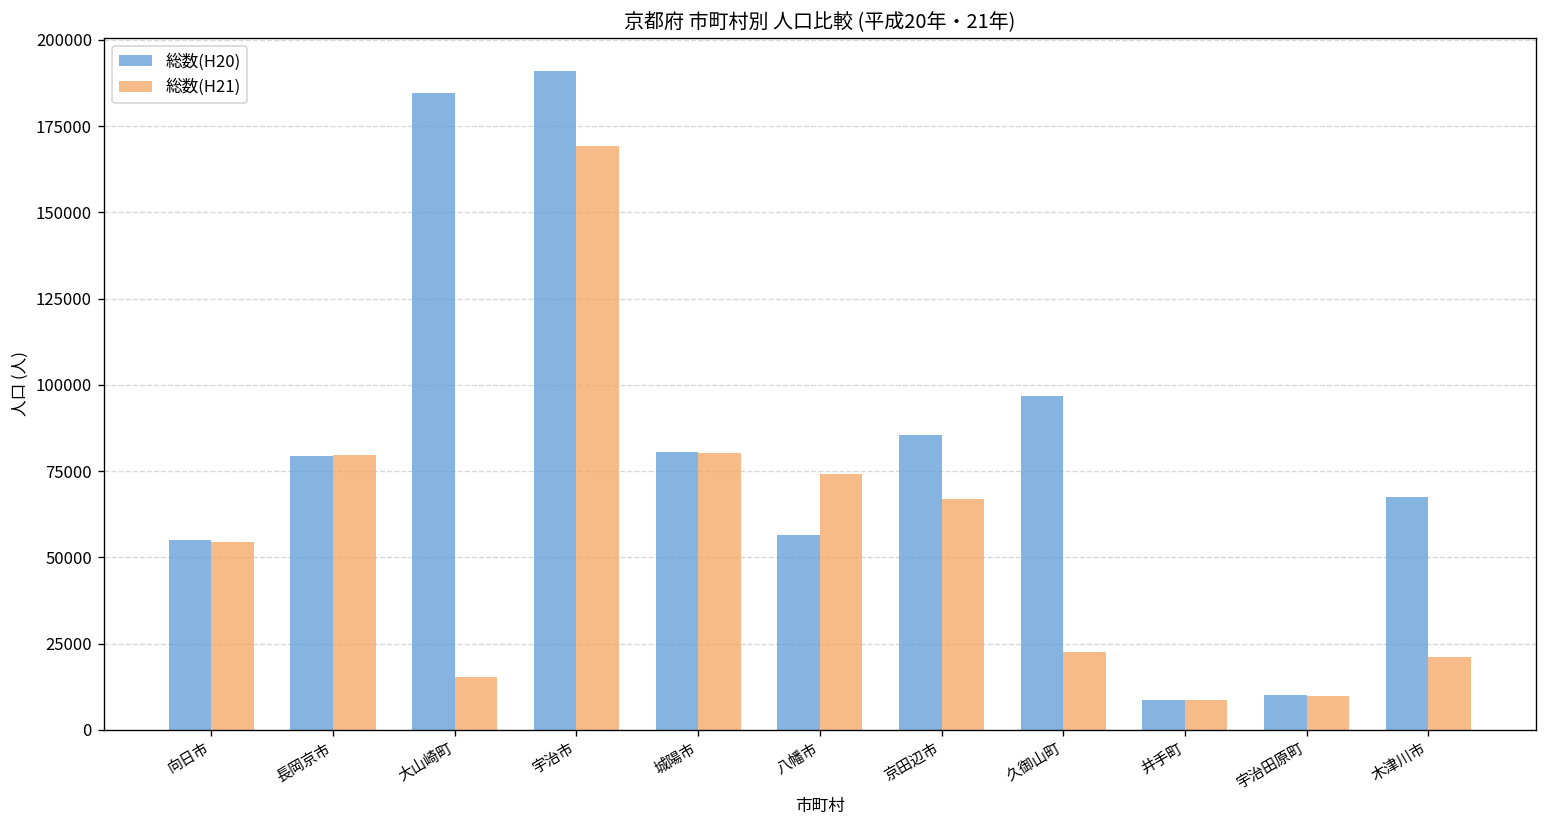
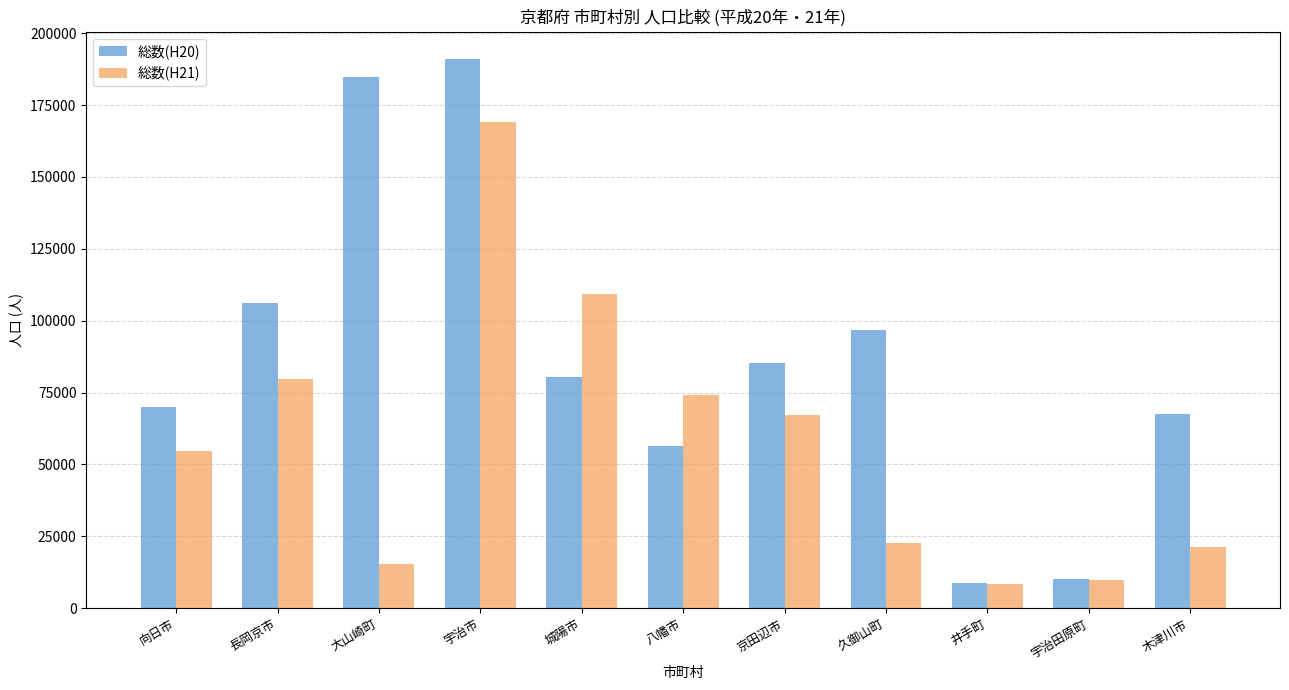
  {
    "総数(H20)": {
-     "向日市": 55000,
-     "長岡京市": 79000,
+     "向日市": 70000,
+     "長岡京市": 106000,
      "大山崎町": 185000,
      "宇治市": 191000,
      "城陽市": 81000,
      "八幡市": 56000,
      "京田辺市": 85000,
      "久御山町": 97000,
      "井手町": 9000,
      "宇治田原町": 10000,
      "木津川市": 68000
    },
    "総数(H21)": {
      "向日市": 55000,
      "長岡京市": 80000,
      "大山崎町": 15000,
      "宇治市": 169000,
-     "城陽市": 80000,
+     "城陽市": 109000,
      "八幡市": 74000,
      "京田辺市": 67000,
      "久御山町": 23000,
      "井手町": 9000,
      "宇治田原町": 10000,
      "木津川市": 21000
    }
  }
